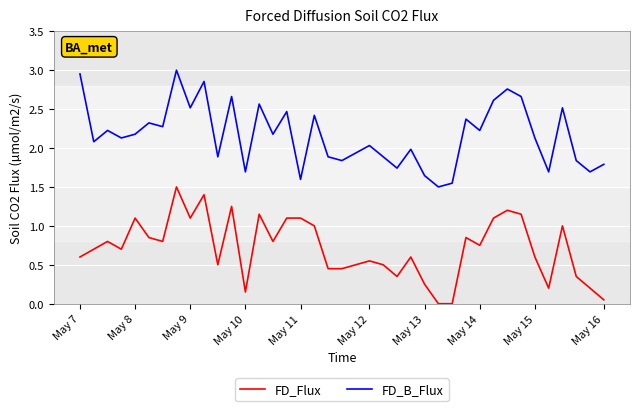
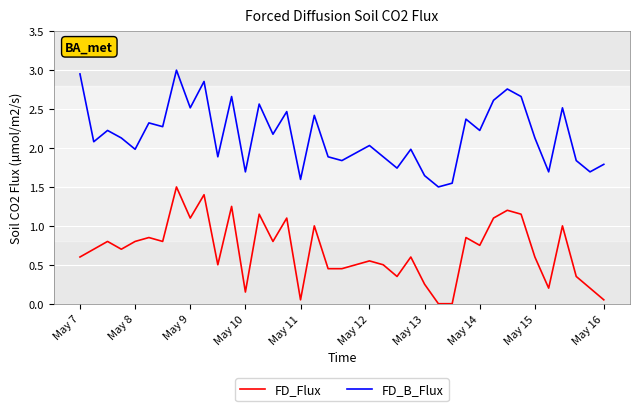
  {
    "FD_Flux": {
      "May 7": 0.6,
-     "May 8": 1.1,
+     "May 8": 0.8,
      "May 9": 1.1,
      "May 10": 0.2,
-     "May 11": 1.1,
+     "May 11": 0.1,
      "May 12": 0.5,
      "May 13": 0.3,
      "May 14": 0.8,
      "May 15": 0.6,
      "May 16": 0.1
    },
    "FD_B_Flux": {
      "May 7": 3.0,
-     "May 8": 2.2,
+     "May 8": 2.0,
      "May 9": 2.5,
      "May 10": 1.7,
      "May 11": 1.6,
      "May 12": 2.0,
      "May 13": 1.6,
      "May 14": 2.2,
      "May 15": 2.1,
      "May 16": 1.8
    }
  }
